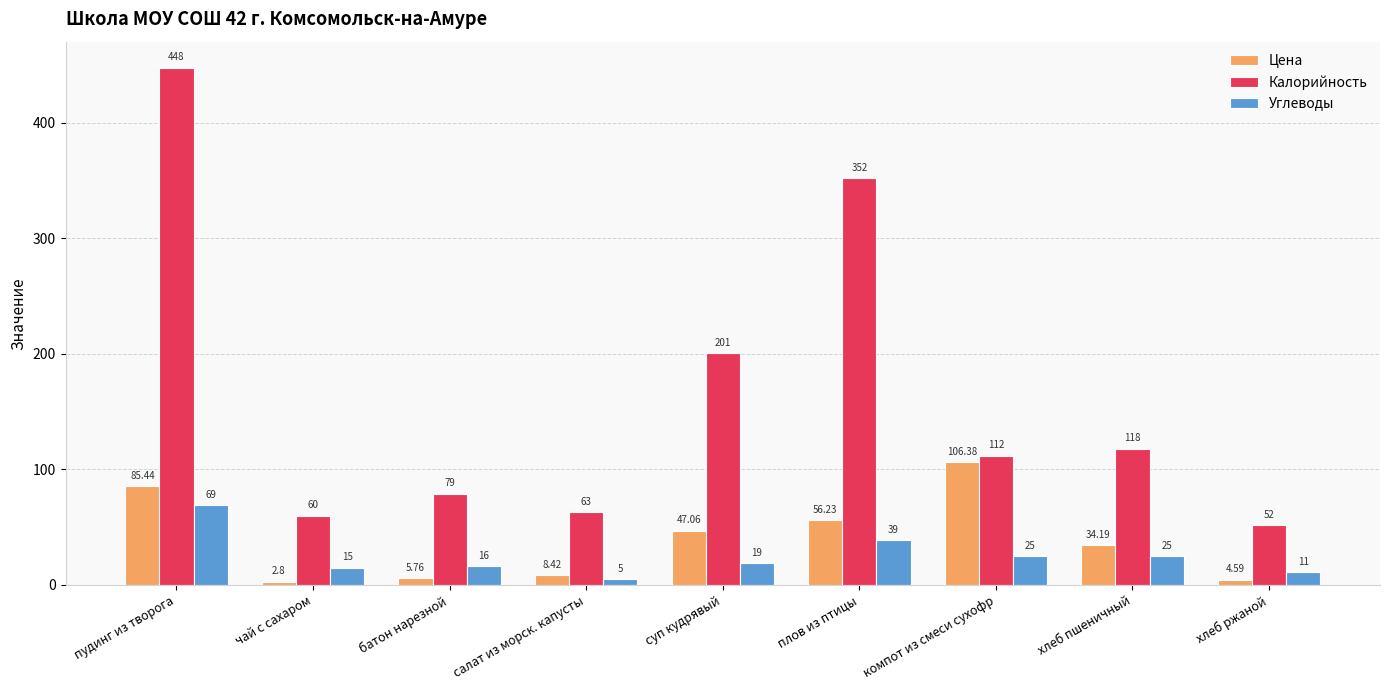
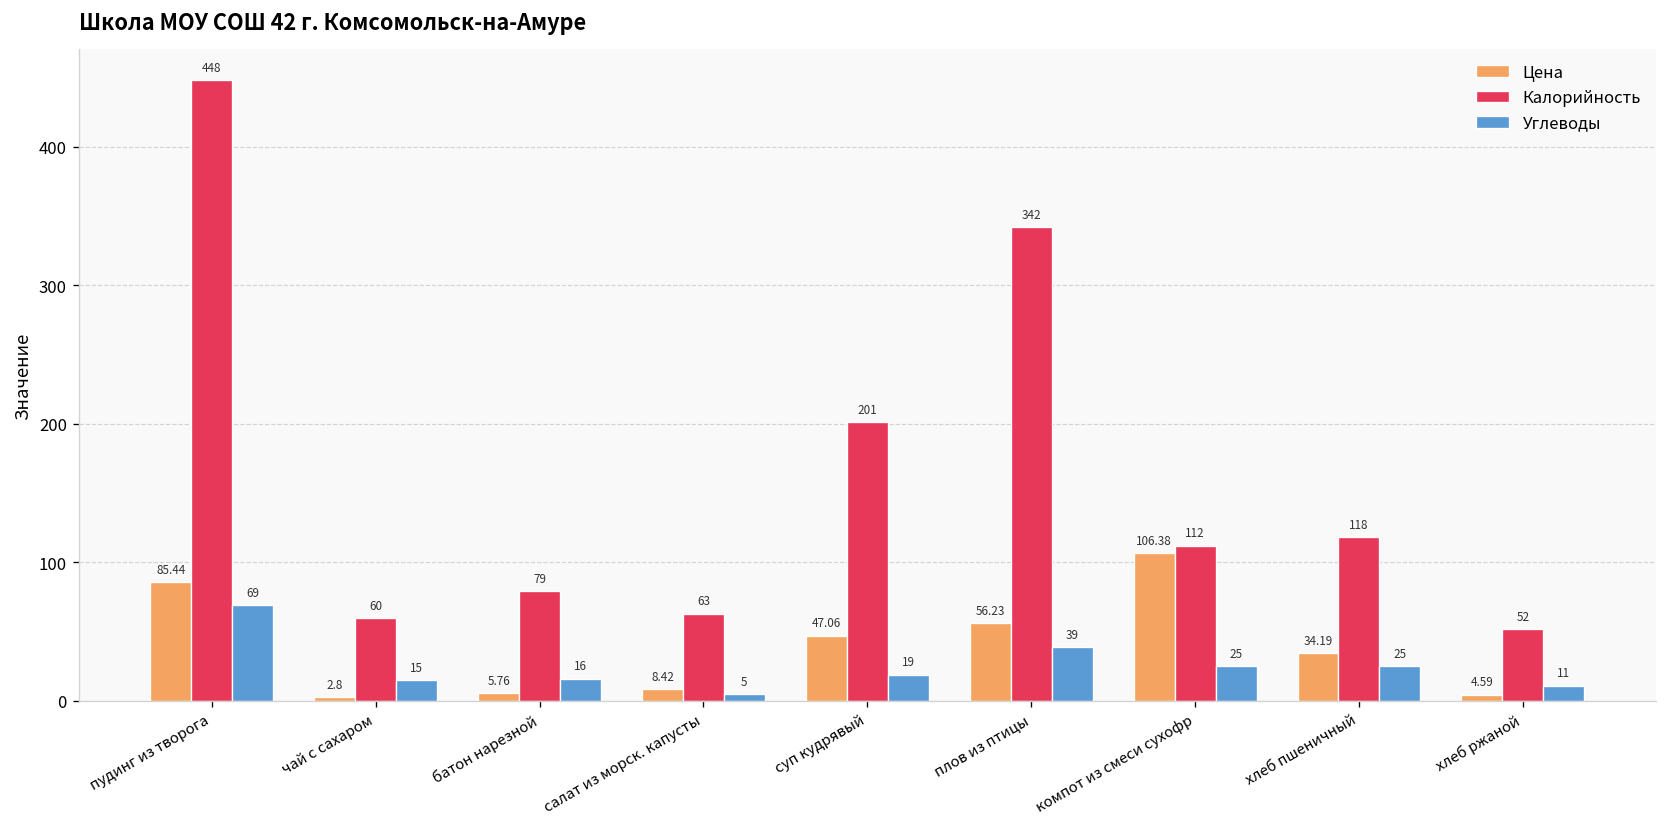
  {
    "Цена": {
      "пудинг из творога": 85.44,
      "чай с сахаром": 2.8,
      "батон нарезной": 5.76,
      "салат из морск. капусты": 8.42,
      "суп кудрявый": 47.06,
      "плов из птицы": 56.23,
      "компот из смеси сухофр": 106.38,
      "хлеб пшеничный": 34.19,
      "хлеб ржаной": 4.59
    },
    "Калорийность": {
      "пудинг из творога": 448,
      "чай с сахаром": 60,
      "батон нарезной": 79,
      "салат из морск. капусты": 63,
      "суп кудрявый": 201,
-     "плов из птицы": 352,
+     "плов из птицы": 342,
      "компот из смеси сухофр": 112,
      "хлеб пшеничный": 118,
      "хлеб ржаной": 52
    },
    "Углеводы": {
      "пудинг из творога": 69,
      "чай с сахаром": 15,
      "батон нарезной": 16,
      "салат из морск. капусты": 5,
      "суп кудрявый": 19,
      "плов из птицы": 39,
      "компот из смеси сухофр": 25,
      "хлеб пшеничный": 25,
      "хлеб ржаной": 11
    }
  }
